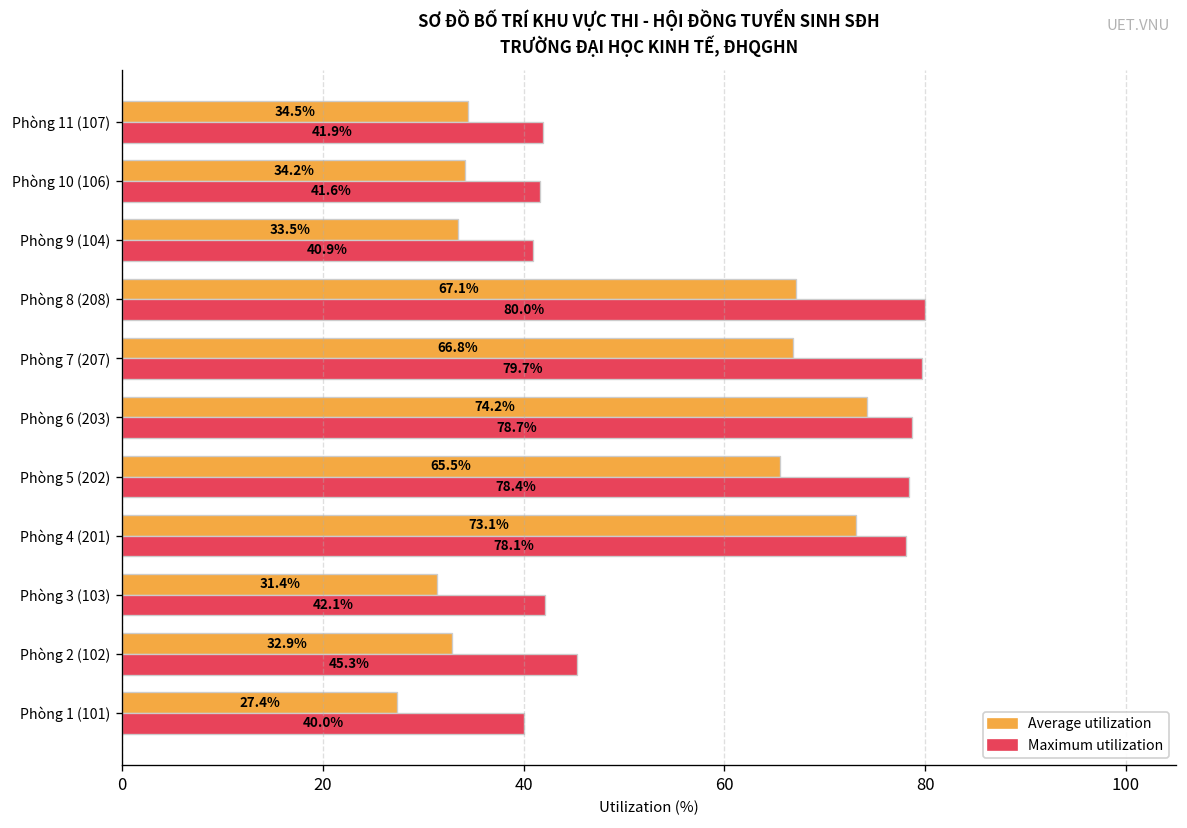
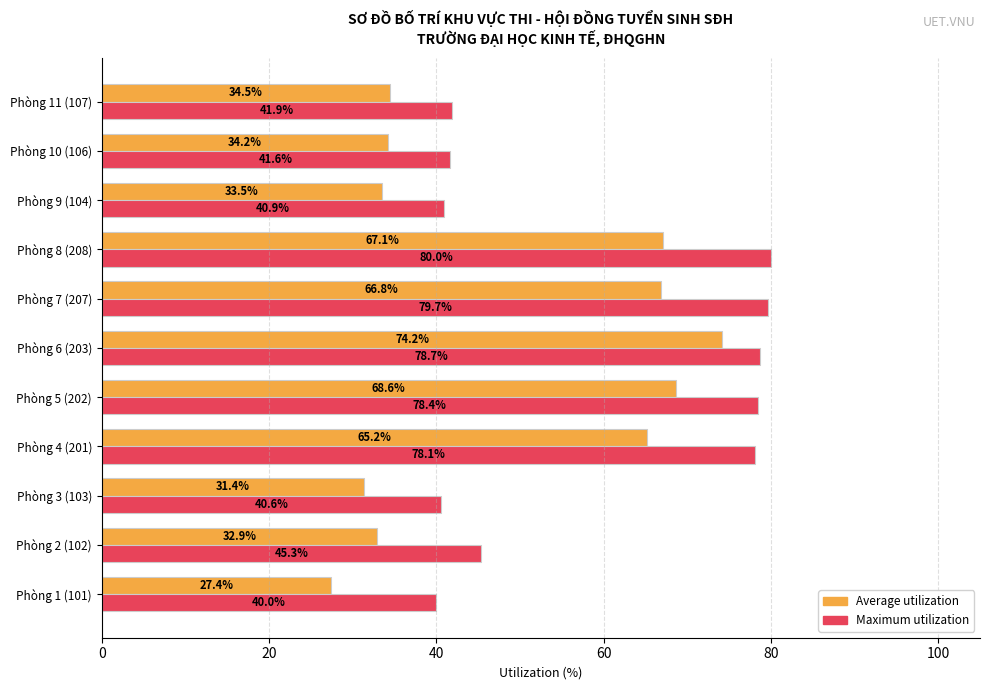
  {
    "Average utilization": {
      "Phòng 11 (107)": "34.5%",
      "Phòng 10 (106)": "34.2%",
      "Phòng 9 (104)": "33.5%",
      "Phòng 8 (208)": "67.1%",
      "Phòng 7 (207)": "66.8%",
      "Phòng 6 (203)": "74.2%",
-     "Phòng 5 (202)": "65.5%",
-     "Phòng 4 (201)": "73.1%",
+     "Phòng 5 (202)": "68.6%",
+     "Phòng 4 (201)": "65.2%",
      "Phòng 3 (103)": "31.4%",
      "Phòng 2 (102)": "32.9%",
      "Phòng 1 (101)": "27.4%"
    },
    "Maximum utilization": {
      "Phòng 11 (107)": "41.9%",
      "Phòng 10 (106)": "41.6%",
      "Phòng 9 (104)": "40.9%",
      "Phòng 8 (208)": "80.0%",
      "Phòng 7 (207)": "79.7%",
      "Phòng 6 (203)": "78.7%",
      "Phòng 5 (202)": "78.4%",
      "Phòng 4 (201)": "78.1%",
-     "Phòng 3 (103)": "42.1%",
+     "Phòng 3 (103)": "40.6%",
      "Phòng 2 (102)": "45.3%",
      "Phòng 1 (101)": "40.0%"
    }
  }
